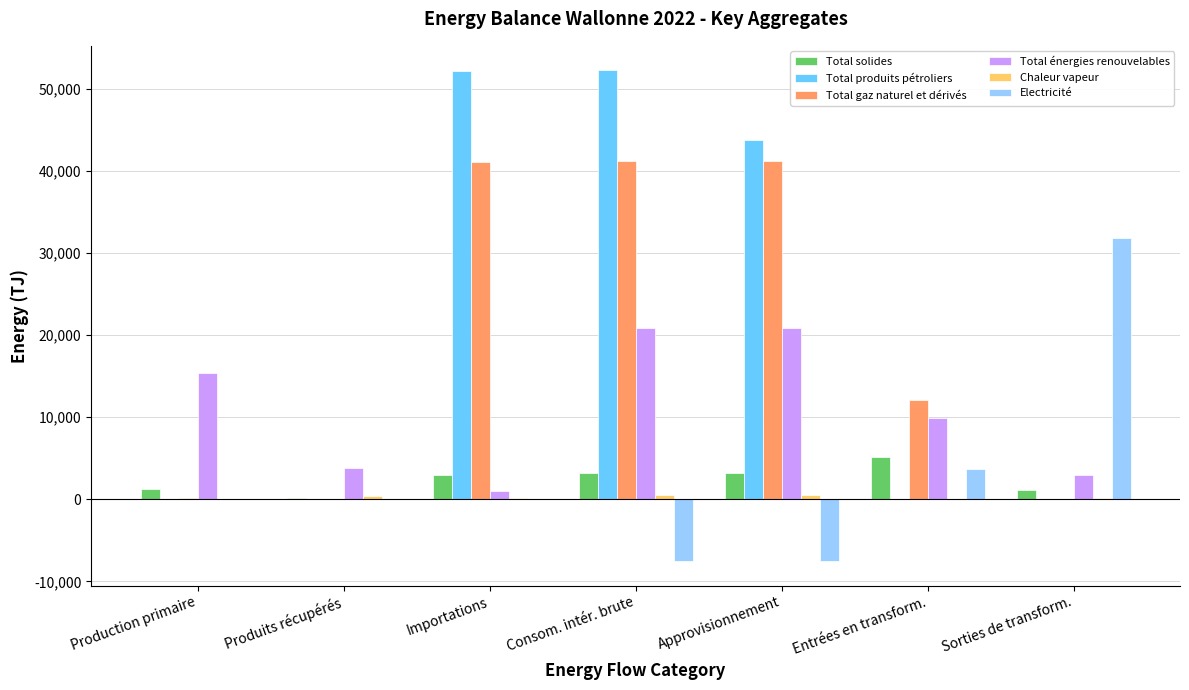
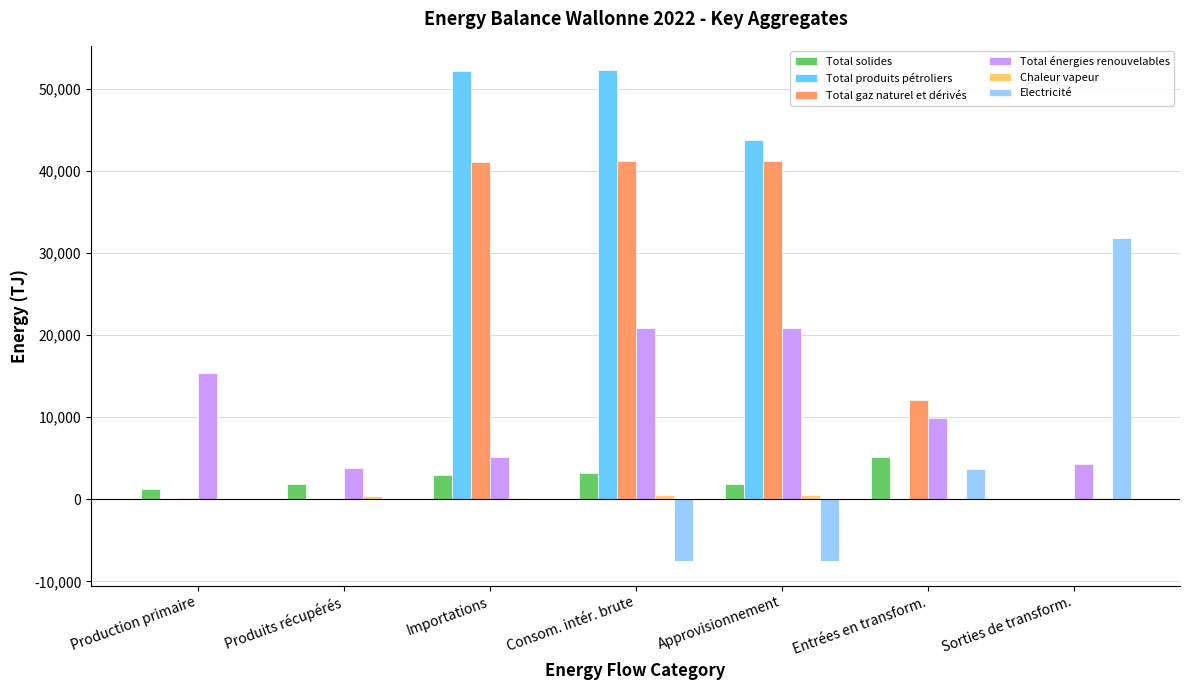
  {
    "Total solides": {
      "Production primaire": "1,000",
-     "Produits récupérés": "0",
+     "Produits récupérés": "2,000",
      "Importations": "3,000",
      "Consom. intér. brute": "3,000",
-     "Approvisionnement": "3,000",
+     "Approvisionnement": "2,000",
      "Entrées en transform.": "5,000",
-     "Sorties de transform.": "1,000"
+     "Sorties de transform.": "0"
    },
    "Total énergies renouvelables": {
      "Production primaire": "15,000",
      "Produits récupérés": "4,000",
-     "Importations": "1,000",
+     "Importations": "5,000",
      "Consom. intér. brute": "21,000",
      "Approvisionnement": "21,000",
      "Entrées en transform.": "10,000",
-     "Sorties de transform.": "3,000"
+     "Sorties de transform.": "4,000"
    }
  }
